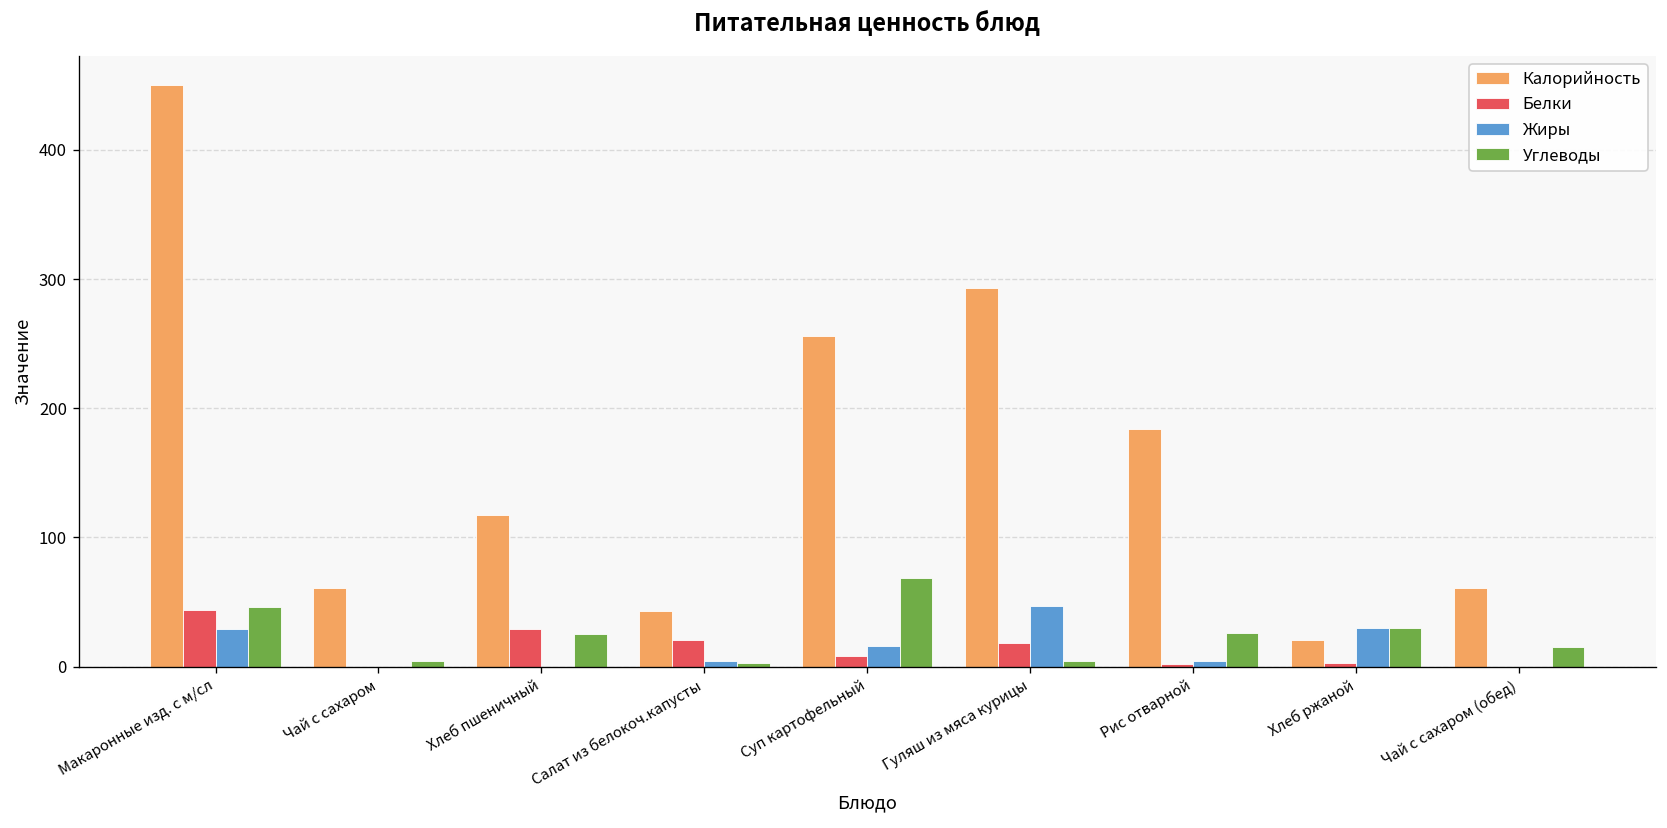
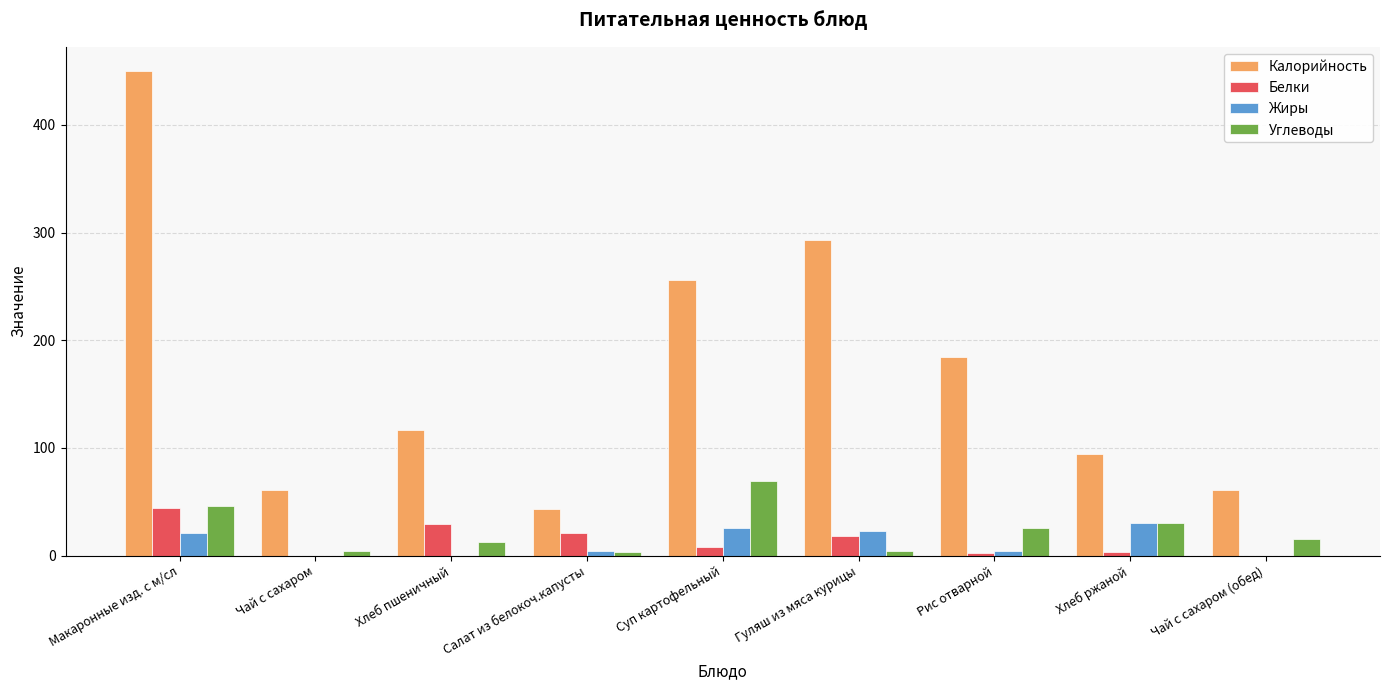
  {
    "Калорийность": {
      "Макаронные изд. с м/сл": 450,
      "Чай с сахаром": 61,
      "Хлеб пшеничный": 117,
      "Салат из белокоч.капусты": 43,
      "Суп картофельный": 256,
      "Гуляш из мяса курицы": 293,
      "Рис отварной": 184,
-     "Хлеб ржаной": 21,
+     "Хлеб ржаной": 94,
      "Чай с сахаром (обед)": 61
    },
    "Белки": {
      "Макаронные изд. с м/сл": 44,
      "Чай с сахаром": 0,
      "Хлеб пшеничный": 29,
      "Салат из белокоч.капусты": 21,
      "Суп картофельный": 8,
      "Гуляш из мяса курицы": 18,
      "Хлеб ржаной": 3,
      "Чай с сахаром (обед)": 0
    },
    "Жиры": {
-     "Макаронные изд. с м/сл": 29,
+     "Макаронные изд. с м/сл": 21,
      "Чай с сахаром": 0,
      "Хлеб пшеничный": 0,
      "Салат из белокоч.капусты": 4,
-     "Суп картофельный": 16,
-     "Гуляш из мяса курицы": 47,
+     "Суп картофельный": 26,
+     "Гуляш из мяса курицы": 23,
      "Рис отварной": 4,
      "Хлеб ржаной": 30,
      "Чай с сахаром (обед)": 0
    },
    "Углеводы": {
      "Макаронные изд. с м/сл": 46,
      "Чай с сахаром": 4,
-     "Хлеб пшеничный": 25,
+     "Хлеб пшеничный": 13,
      "Салат из белокоч.капусты": 3,
      "Суп картофельный": 69,
      "Гуляш из мяса курицы": 4,
      "Рис отварной": 26,
      "Хлеб ржаной": 30,
      "Чай с сахаром (обед)": 15
    }
  }
